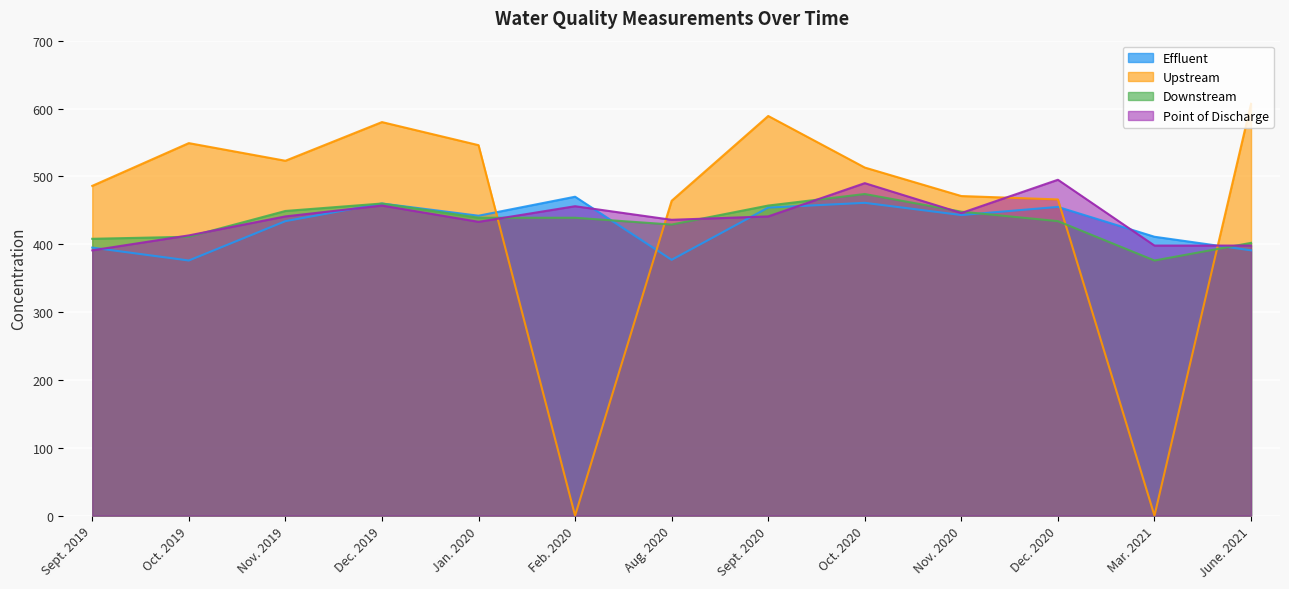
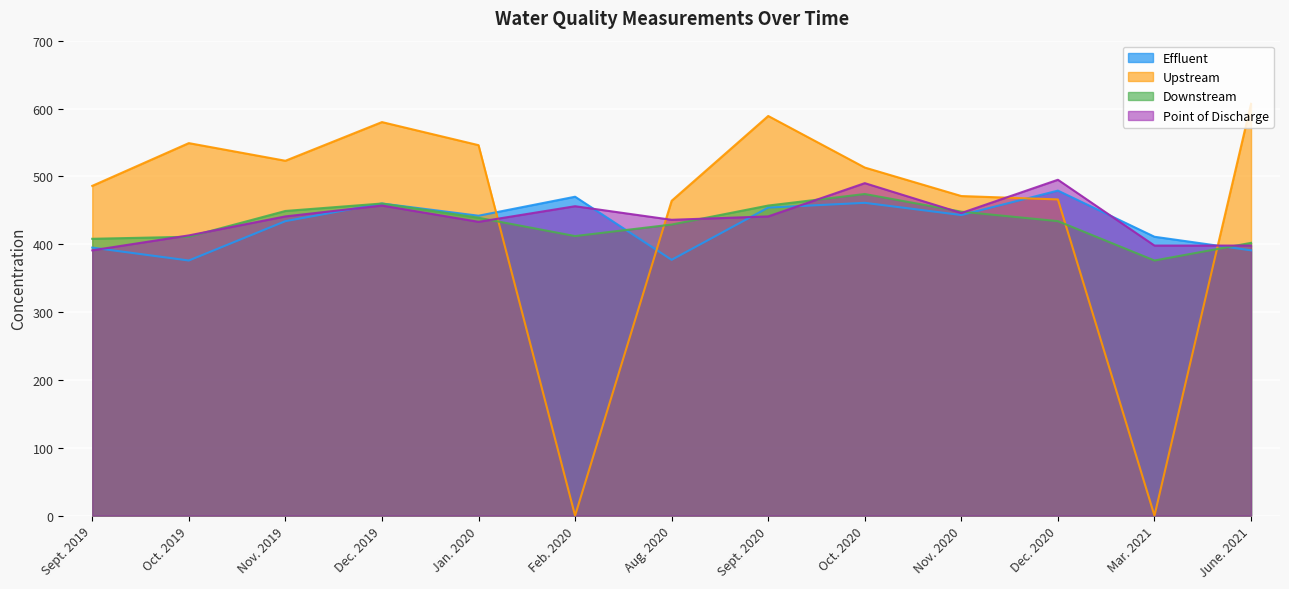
  {
    "Effluent": {
      "Sept. 2019": 400,
      "Oct. 2019": 380,
      "Nov. 2019": 430,
      "Feb. 2020": 470,
      "Aug. 2020": 380,
      "Oct. 2020": 460,
-     "Dec. 2020": 460,
+     "Dec. 2020": 480,
      "Mar. 2021": 410,
      "June. 2021": 390
    },
    "Upstream": {
      "Sept. 2019": 490,
      "Oct. 2019": 550,
      "Nov. 2019": 520,
      "Dec. 2019": 580,
      "Jan. 2020": 550,
      "Feb. 2020": 0,
      "Aug. 2020": 460,
      "Sept. 2020": 590,
      "Oct. 2020": 510,
      "Nov. 2020": 470,
      "Dec. 2020": 470,
      "Mar. 2021": 0
    },
    "Downstream": {
      "Sept. 2019": 410,
      "Nov. 2019": 450,
-     "Feb. 2020": 440,
+     "Feb. 2020": 410,
      "Aug. 2020": 430,
      "Oct. 2020": 470,
      "Dec. 2020": 430,
      "Mar. 2021": 380,
      "June. 2021": 400
    },
    "Point of Discharge": {
      "Sept. 2019": 390,
      "Nov. 2019": 440,
      "Jan. 2020": 430,
      "Feb. 2020": 460,
      "Aug. 2020": 440,
      "Sept. 2020": 440,
      "Oct. 2020": 490,
      "Dec. 2020": 500,
      "Mar. 2021": 400,
      "June. 2021": 400
    }
  }
